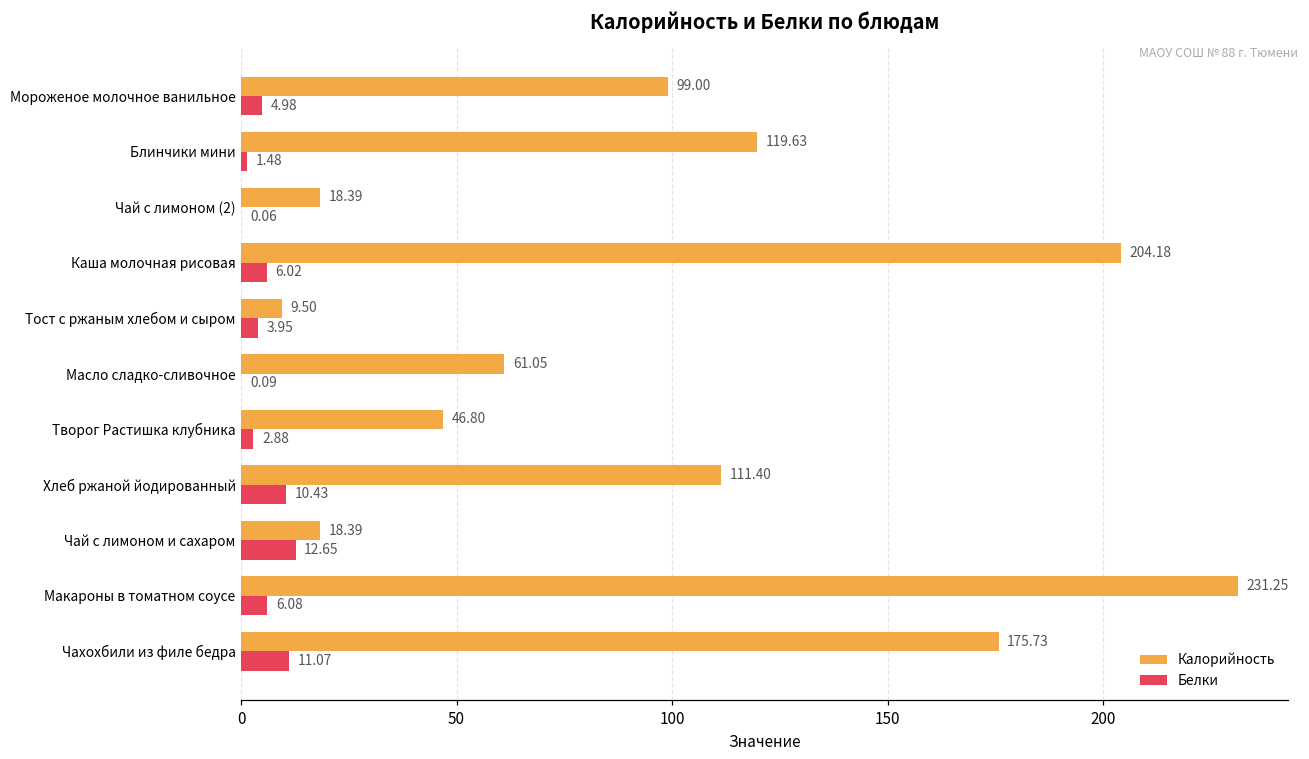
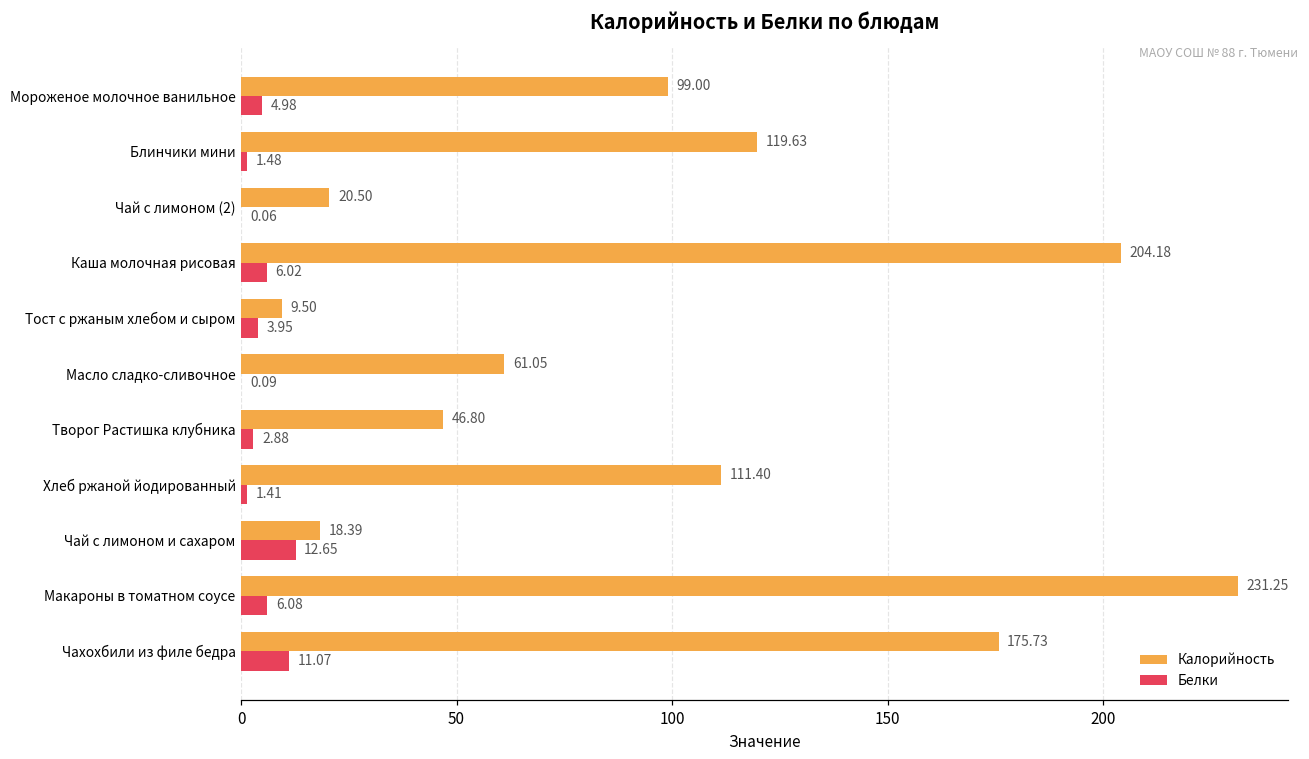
  {
    "Калорийность": {
      "Мороженое молочное ванильное": 99.00,
      "Блинчики мини": 119.63,
-     "Чай с лимоном (2)": 18.39,
+     "Чай с лимоном (2)": 20.50,
      "Каша молочная рисовая": 204.18,
      "Тост с ржаным хлебом и сыром": 9.50,
      "Масло сладко-сливочное": 61.05,
      "Творог Растишка клубника": 46.80,
      "Хлеб ржаной йодированный": 111.40,
      "Чай с лимоном и сахаром": 18.39,
      "Макароны в томатном соусе": 231.25,
      "Чахохбили из филе бедра": 175.73
    },
    "Белки": {
      "Мороженое молочное ванильное": 4.98,
      "Блинчики мини": 1.48,
      "Чай с лимоном (2)": 0.06,
      "Каша молочная рисовая": 6.02,
      "Тост с ржаным хлебом и сыром": 3.95,
      "Масло сладко-сливочное": 0.09,
      "Творог Растишка клубника": 2.88,
-     "Хлеб ржаной йодированный": 10.43,
+     "Хлеб ржаной йодированный": 1.41,
      "Чай с лимоном и сахаром": 12.65,
      "Макароны в томатном соусе": 6.08,
      "Чахохбили из филе бедра": 11.07
    }
  }
